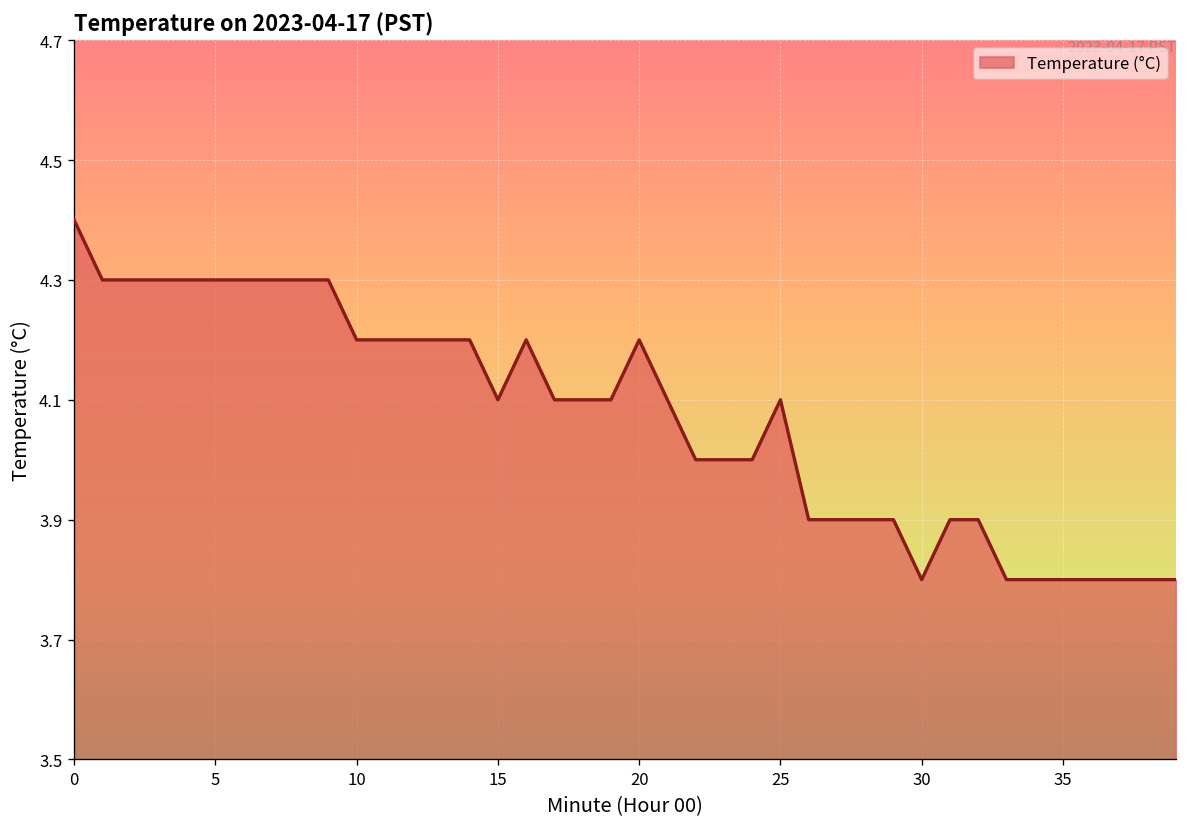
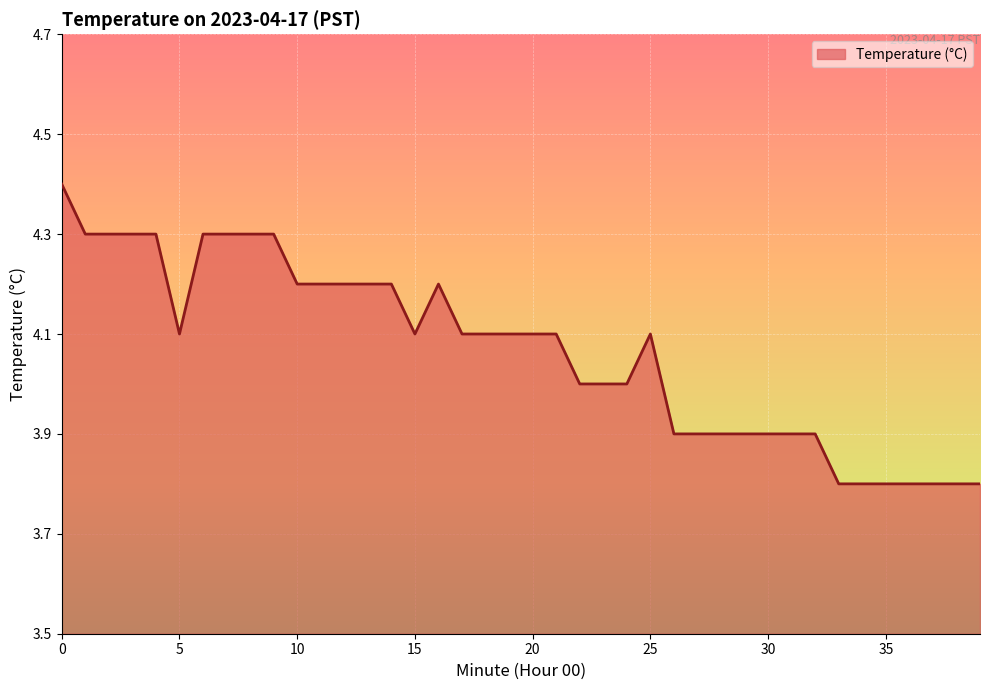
  {
    "0": 4.4,
-   "5": 4.3,
+   "5": 4.1,
    "10": 4.2,
    "15": 4.1,
-   "20": 4.2,
+   "20": 4.1,
    "25": 4.1,
-   "30": 3.8,
+   "30": 3.9,
    "35": 3.8
  }
